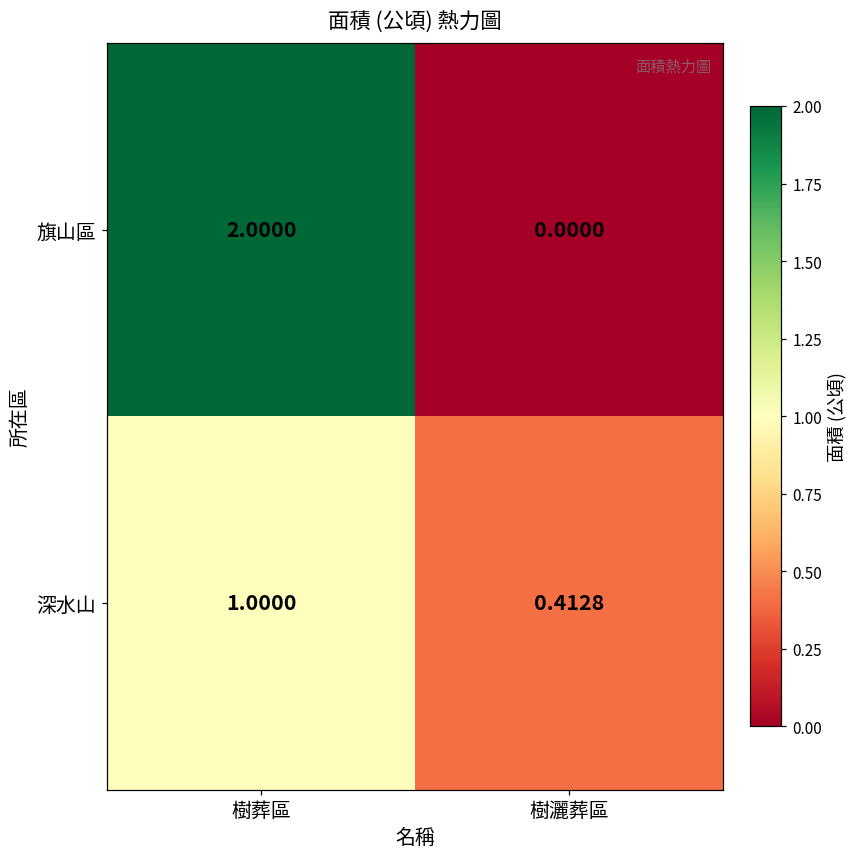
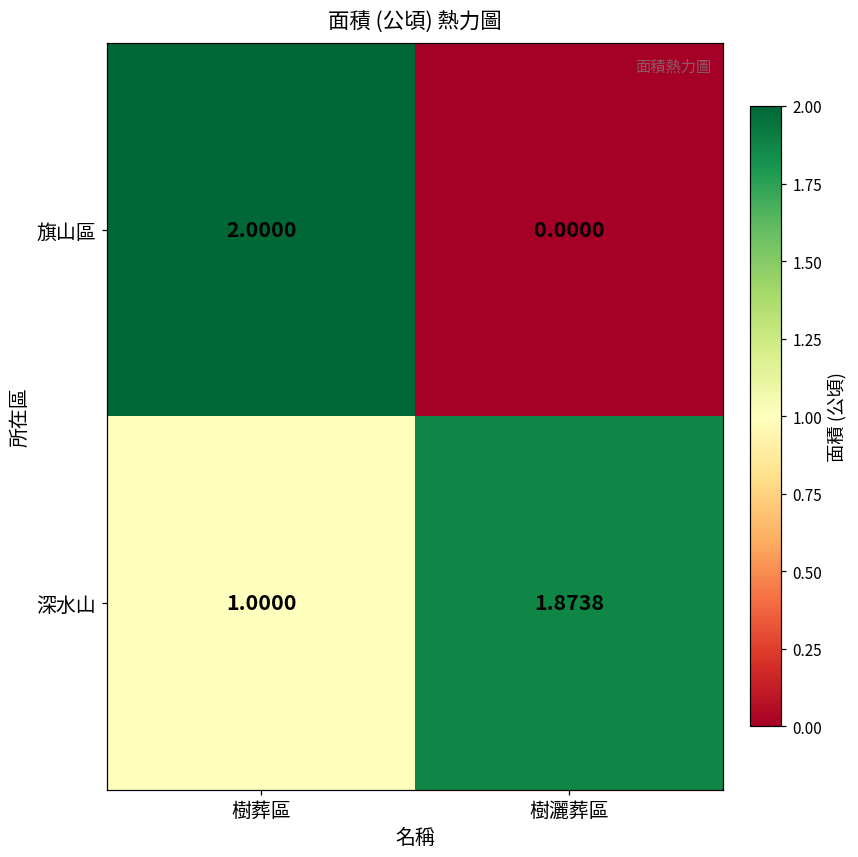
  {
    "旗山區": {
      "樹葬區": 2.0000
    },
    "深水山": {
      "樹葬區": 1.0000,
-     "樹灑葬區": 0.4128
+     "樹灑葬區": 1.8738
    }
  }
